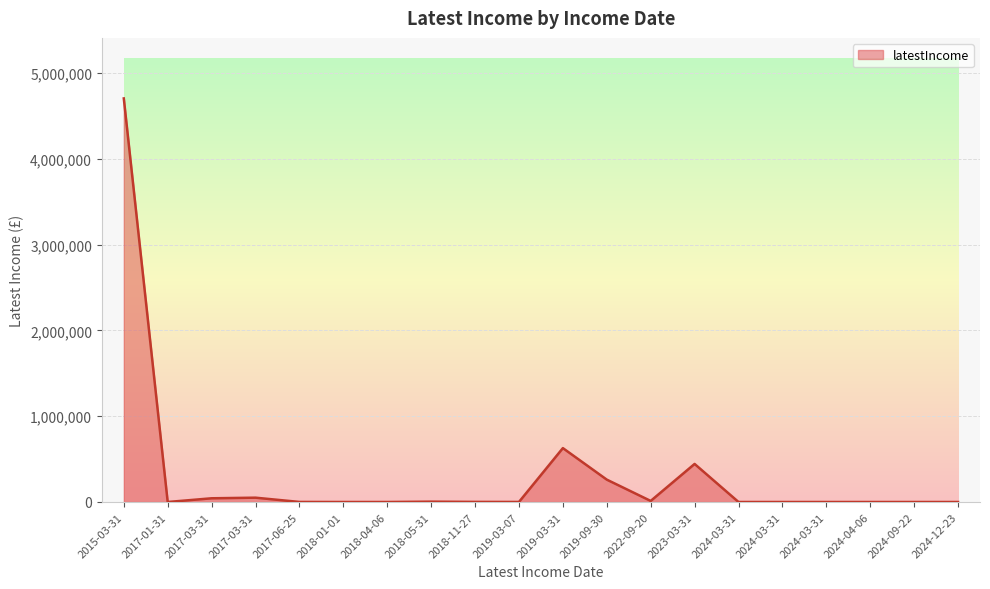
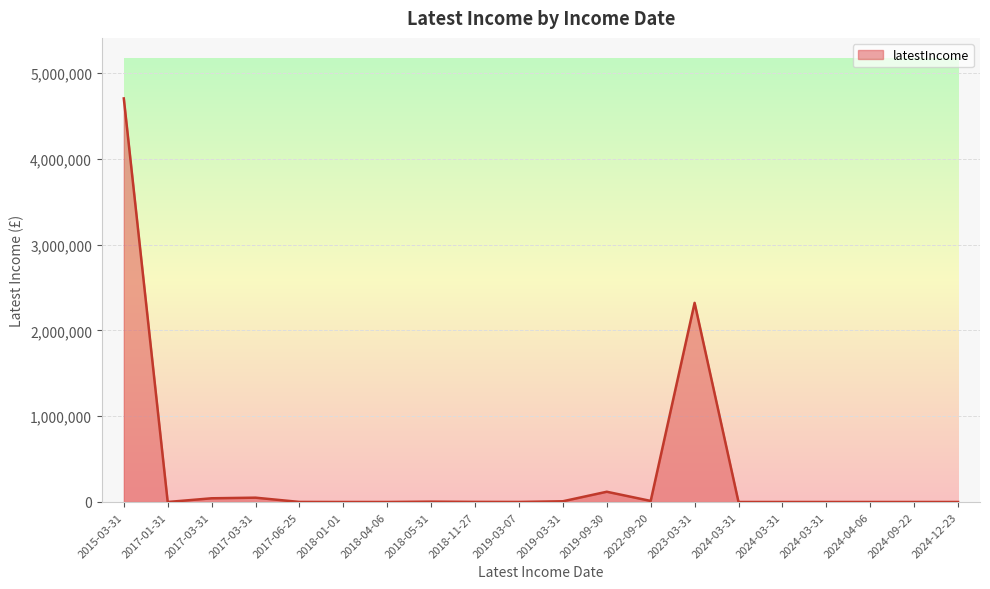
  {
    "2015-03-31": "4,700,000",
    "2017-01-31": "0",
    "2017-06-25": "0",
    "2018-01-01": "0",
    "2018-04-06": "0",
    "2018-05-31": "0",
    "2018-11-27": "0",
    "2019-03-07": "0",
-   "2019-03-31": "600,000",
-   "2019-09-30": "300,000",
+   "2019-03-31": "0",
+   "2019-09-30": "100,000",
    "2022-09-20": "0",
-   "2023-03-31": "400,000",
+   "2023-03-31": "2,300,000",
    "2024-04-06": "0",
    "2024-09-22": "0",
    "2024-12-23": "0"
  }
